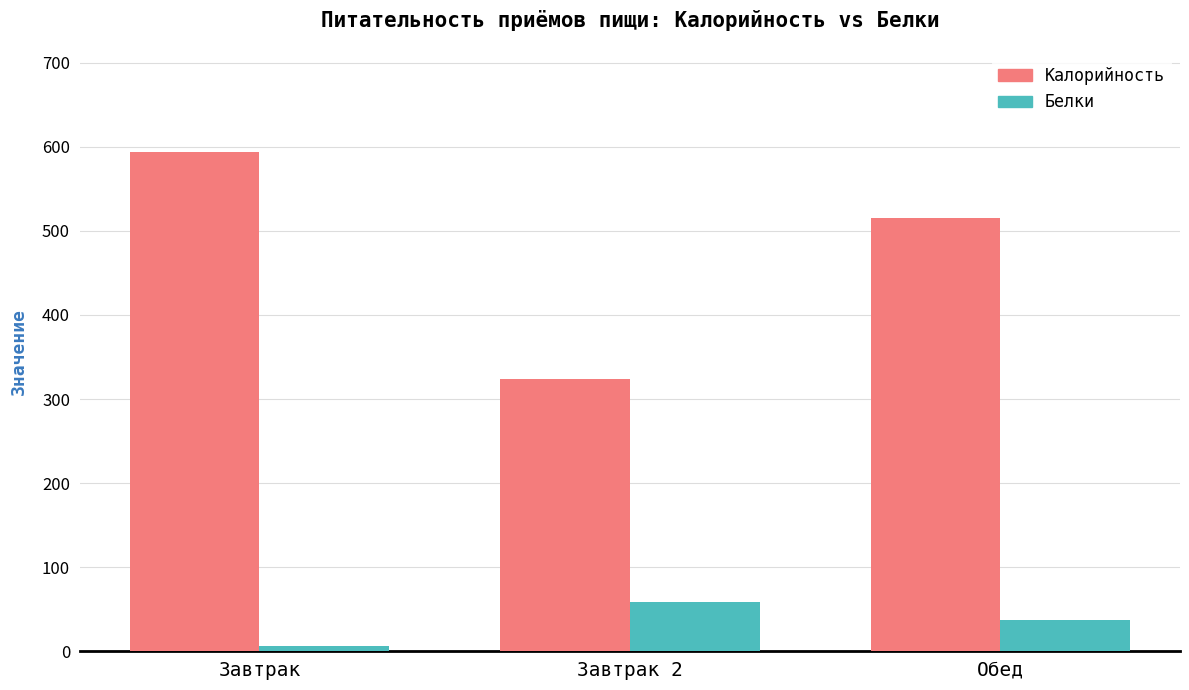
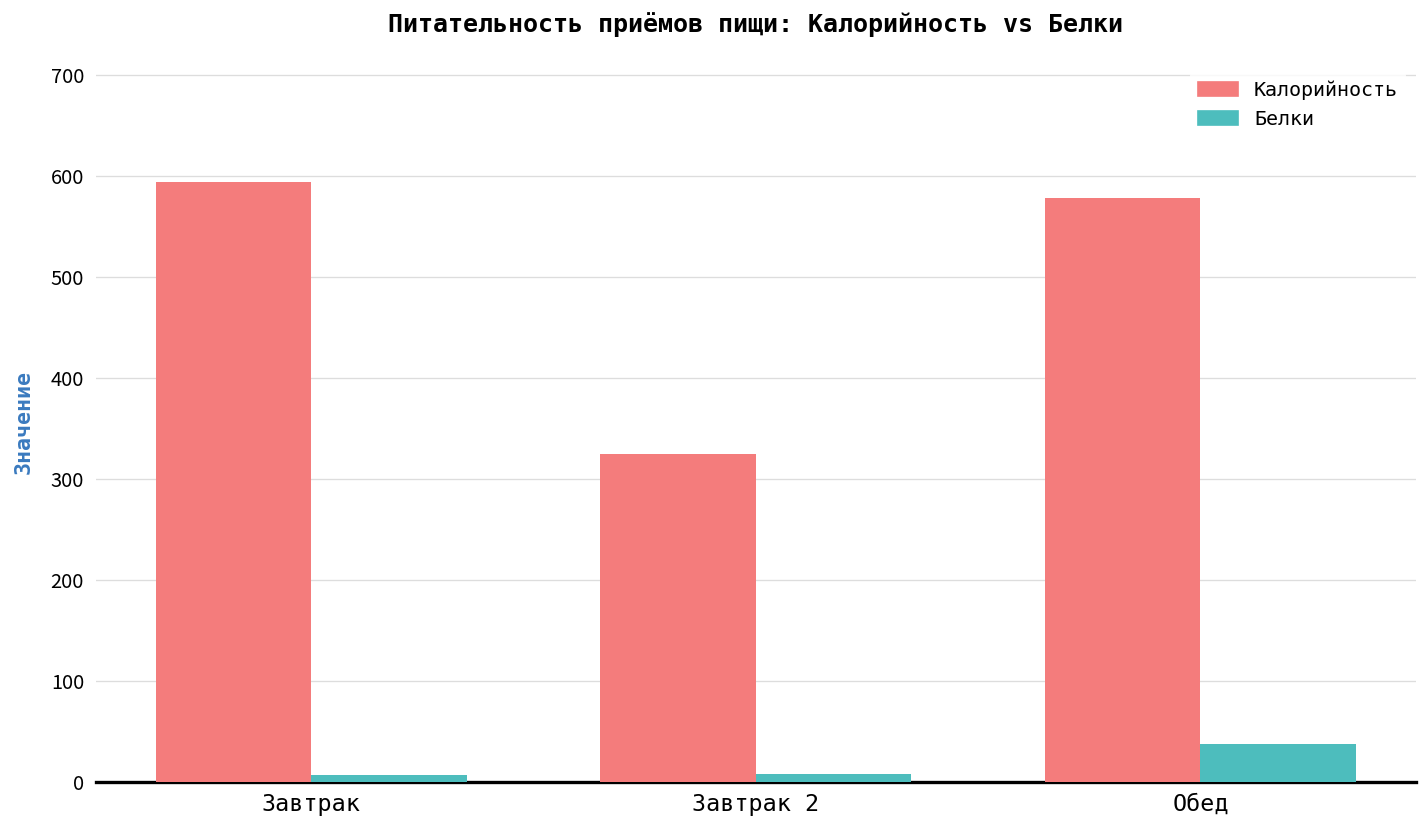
  {
    "Калорийность": {
      "Завтрак": 590,
      "Завтрак 2": 320,
-     "Обед": 520
+     "Обед": 580
    },
    "Белки": {
      "Завтрак": 10,
-     "Завтрак 2": 60,
+     "Завтрак 2": 10,
      "Обед": 40
    }
  }
